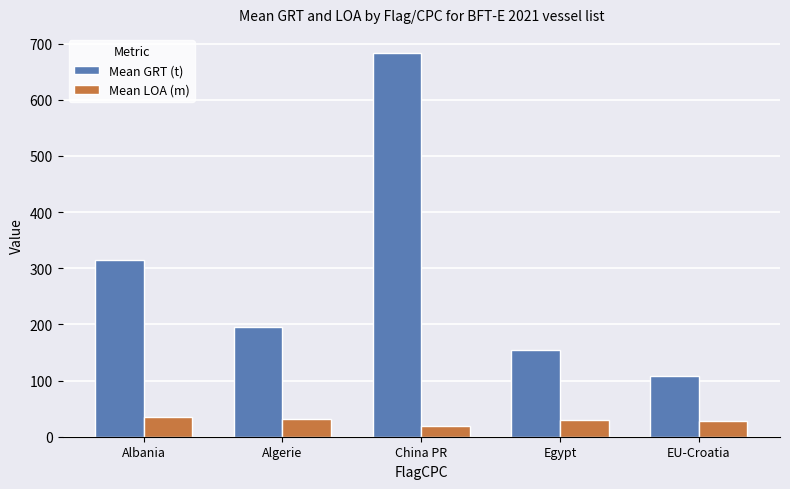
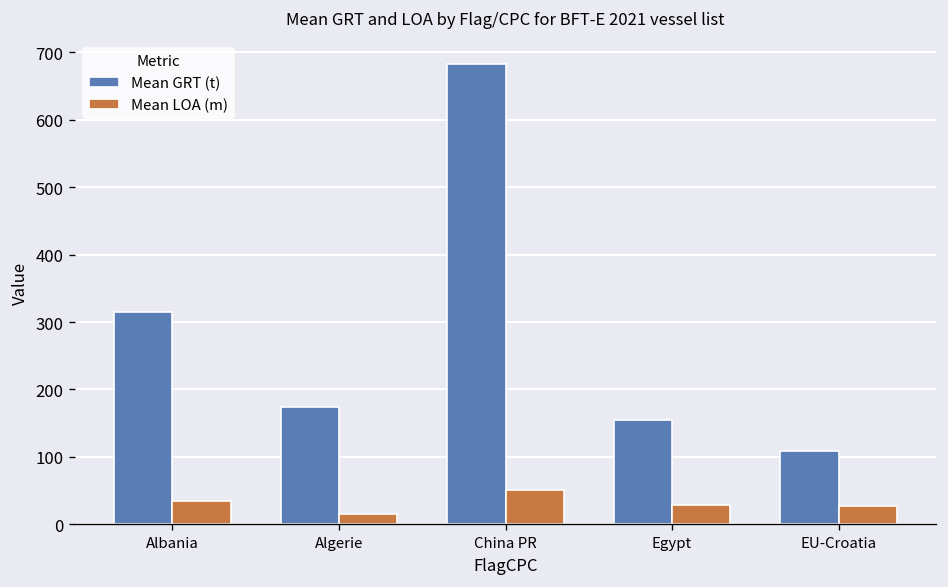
  {
    "Mean GRT (t)": {
      "Albania": 310,
-     "Algerie": 200,
+     "Algerie": 170,
      "China PR": 680,
      "Egypt": 150,
      "EU-Croatia": 110
    },
    "Mean LOA (m)": {
      "Albania": 30,
-     "Algerie": 30,
-     "China PR": 20,
+     "Algerie": 20,
+     "China PR": 50,
      "Egypt": 30,
      "EU-Croatia": 30
    }
  }
